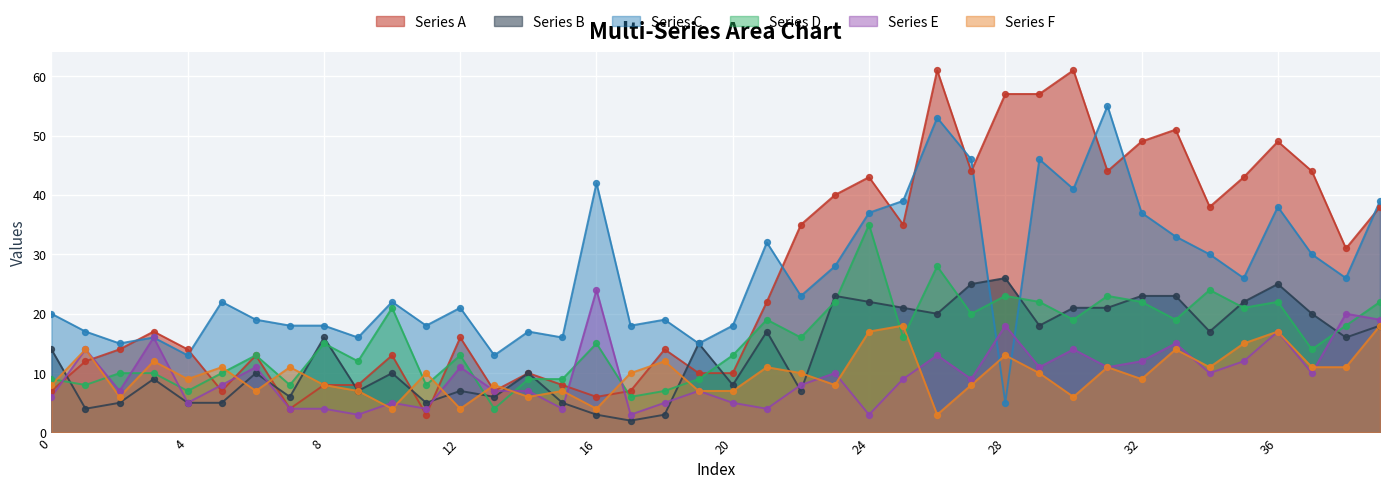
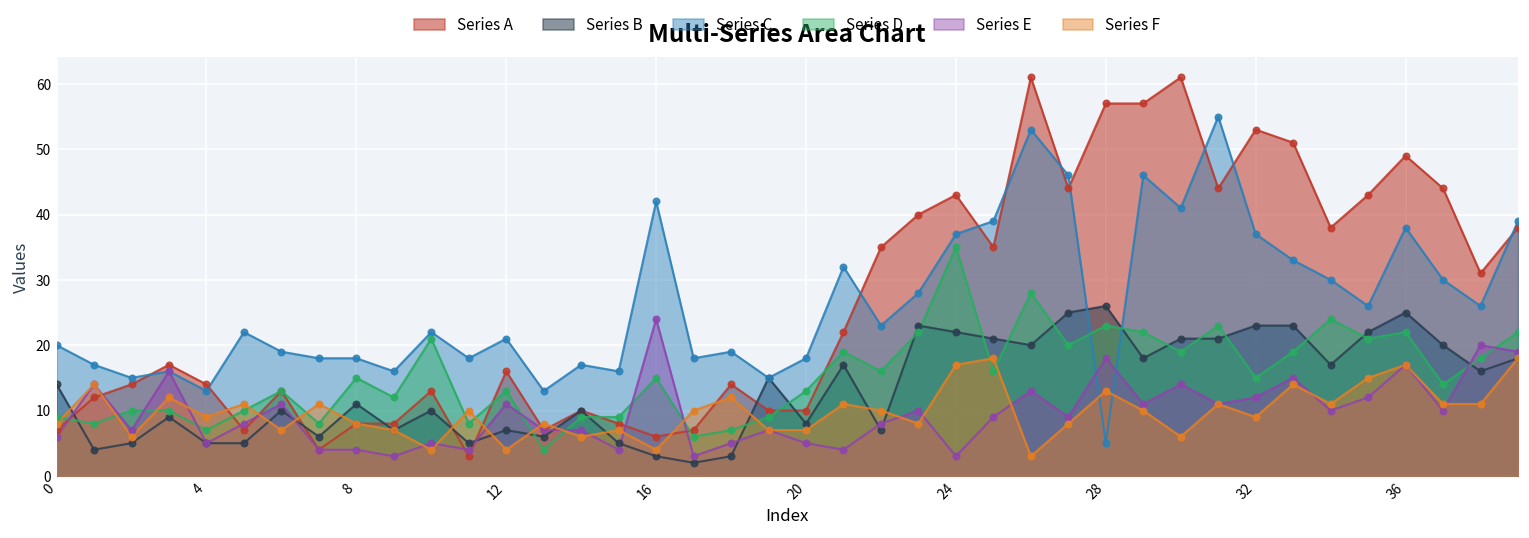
  {
    "Series A": {
      "0": 7,
      "4": 14,
      "12": 16,
      "16": 6,
      "20": 10,
      "24": 43,
      "28": 57,
-     "32": 49,
+     "32": 53,
      "36": 49
    },
    "Series B": {
      "0": 14,
-     "8": 16,
+     "8": 11,
      "12": 7,
      "16": 3,
      "20": 8,
      "24": 22,
      "28": 26,
      "32": 23,
      "36": 25
    },
    "Series C": {
      "0": 20,
      "4": 13,
      "8": 18,
      "12": 21,
      "16": 42,
      "20": 18,
      "24": 37,
      "28": 5,
      "32": 37,
      "36": 38
    },
    "Series D": {
      "0": 9,
      "4": 7,
      "8": 15,
      "12": 13,
      "16": 15,
      "20": 13,
      "24": 35,
      "28": 23,
-     "32": 22,
+     "32": 15,
      "36": 22
    },
    "Series E": {
      "0": 6,
      "8": 4,
      "12": 11,
      "16": 24,
      "20": 5,
      "24": 3,
      "28": 18,
      "32": 12
    },
    "Series F": {
      "0": 8,
      "4": 9,
      "12": 4,
      "16": 4,
      "20": 7,
      "24": 17,
      "28": 13,
      "32": 9
    }
  }
